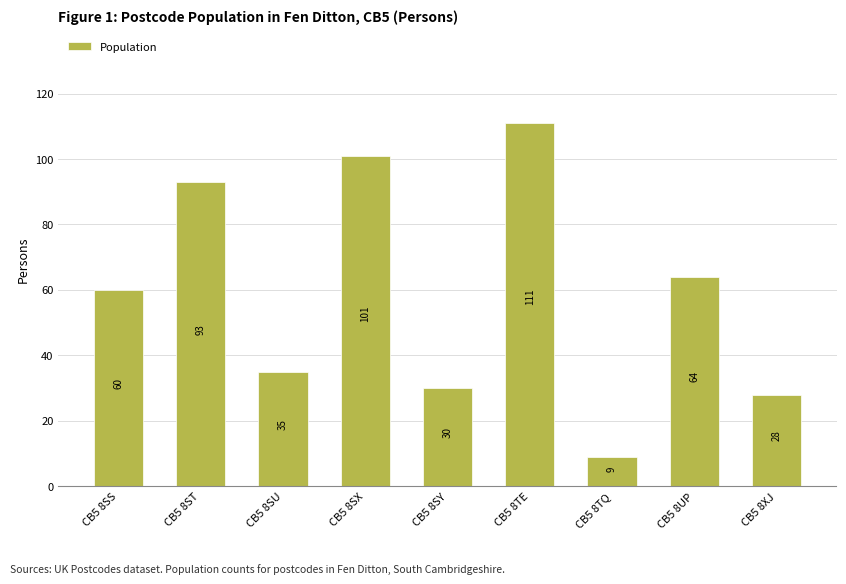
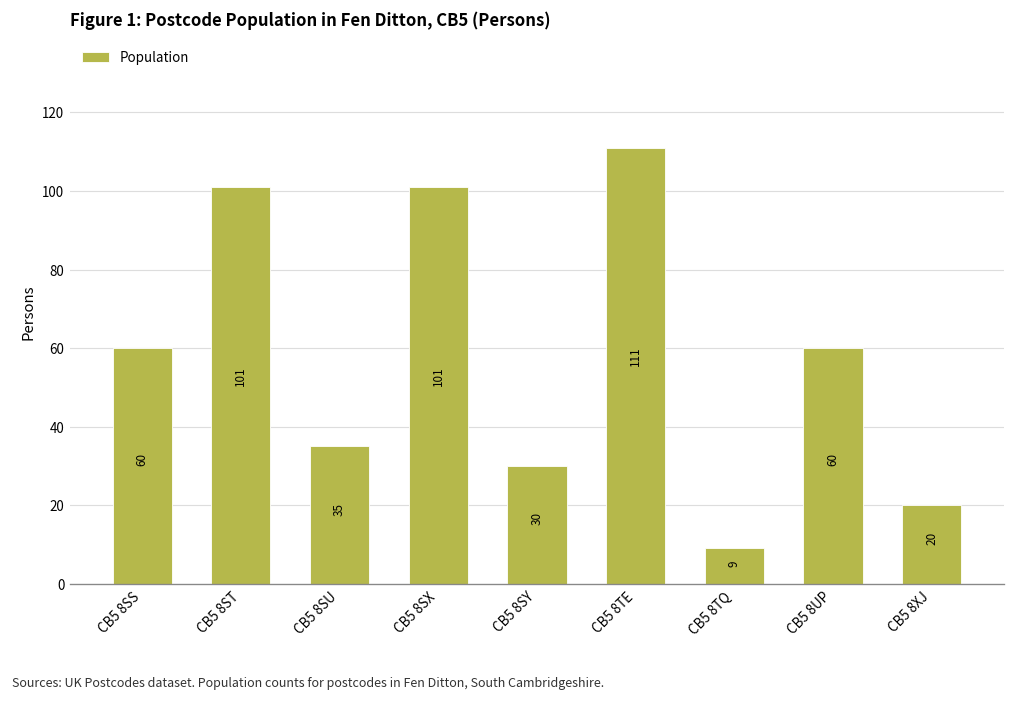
  {
    "CB5 8SS": 60,
-   "CB5 8ST": 93,
+   "CB5 8ST": 101,
    "CB5 8SU": 35,
    "CB5 8SX": 101,
    "CB5 8SY": 30,
    "CB5 8TE": 111,
    "CB5 8TQ": 9,
-   "CB5 8UP": 64,
-   "CB5 8XJ": 28
+   "CB5 8UP": 60,
+   "CB5 8XJ": 20
  }
